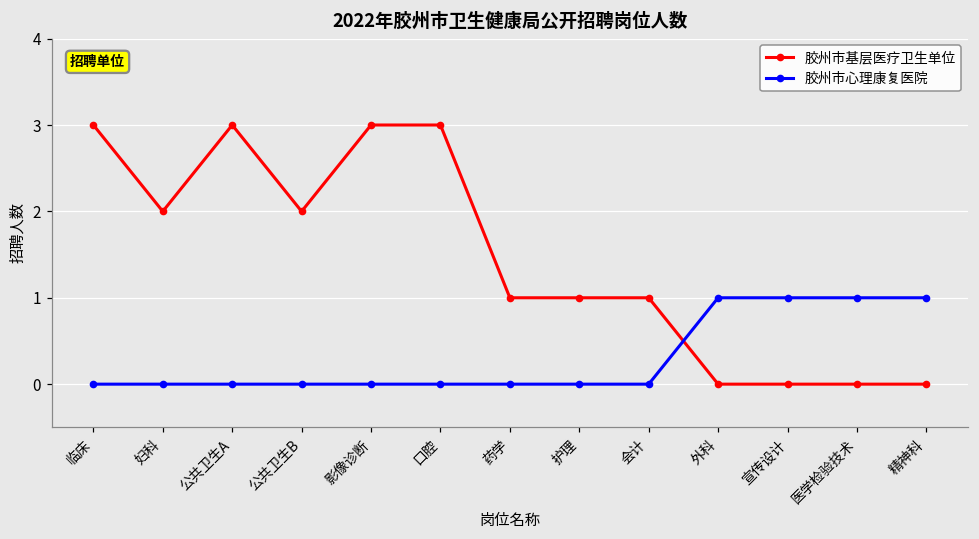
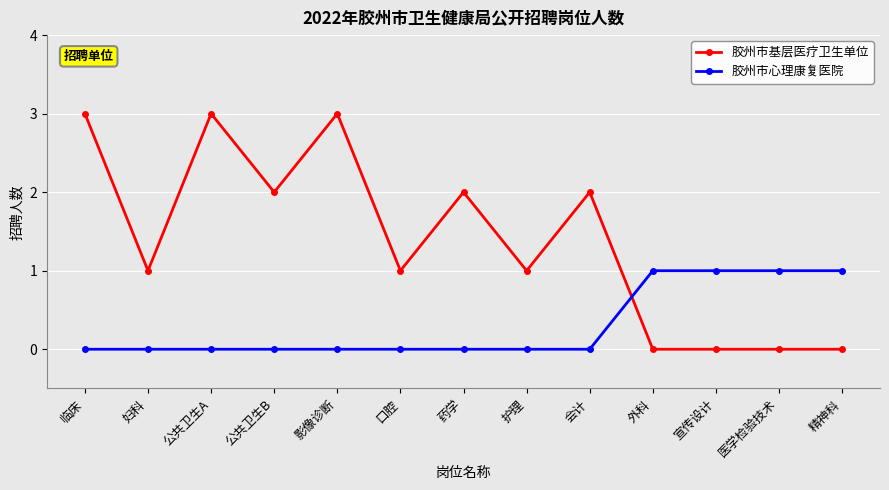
  {
    "胶州市基层医疗卫生单位": {
      "临床": 3,
-     "妇科": 2,
+     "妇科": 1,
      "公共卫生A": 3,
      "公共卫生B": 2,
      "影像诊断": 3,
-     "口腔": 3,
-     "药学": 1,
+     "口腔": 1,
+     "药学": 2,
      "护理": 1,
-     "会计": 1,
+     "会计": 2,
      "外科": 0,
      "宣传设计": 0,
      "医学检验技术": 0,
      "精神科": 0
    },
    "胶州市心理康复医院": {
      "临床": 0,
      "妇科": 0,
      "公共卫生A": 0,
      "公共卫生B": 0,
      "影像诊断": 0,
      "口腔": 0,
      "药学": 0,
      "护理": 0,
      "会计": 0,
      "外科": 1,
      "宣传设计": 1,
      "医学检验技术": 1,
      "精神科": 1
    }
  }
